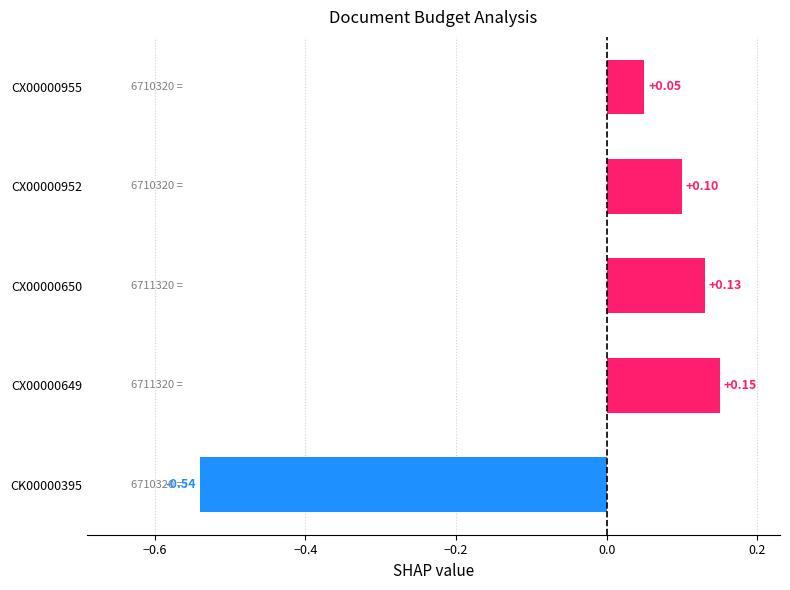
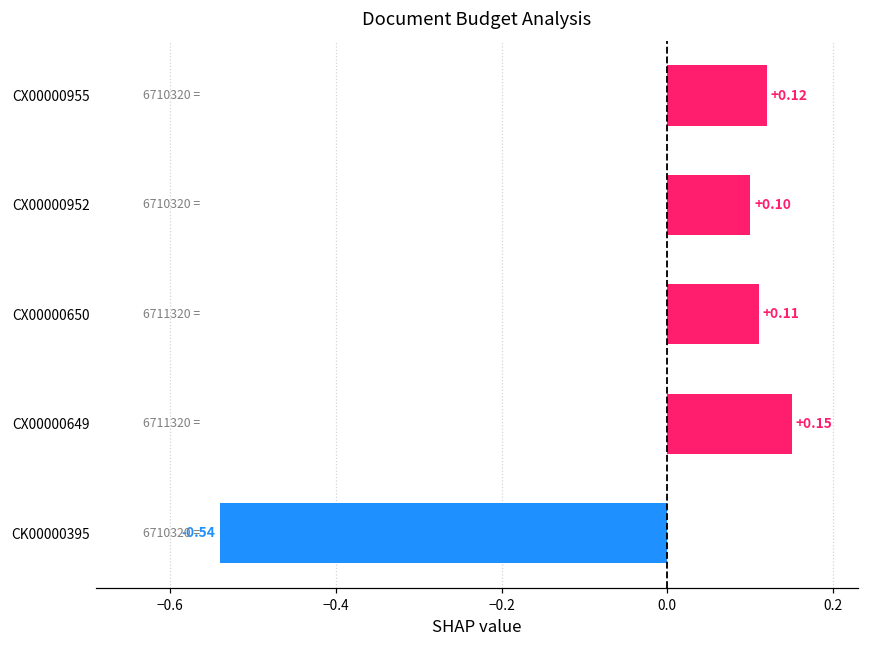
  {
-   "CX00000955": "+0.05",
+   "CX00000955": "+0.12",
    "CX00000952": "+0.10",
-   "CX00000650": "+0.13",
+   "CX00000650": "+0.11",
    "CX00000649": "+0.15"
  }
